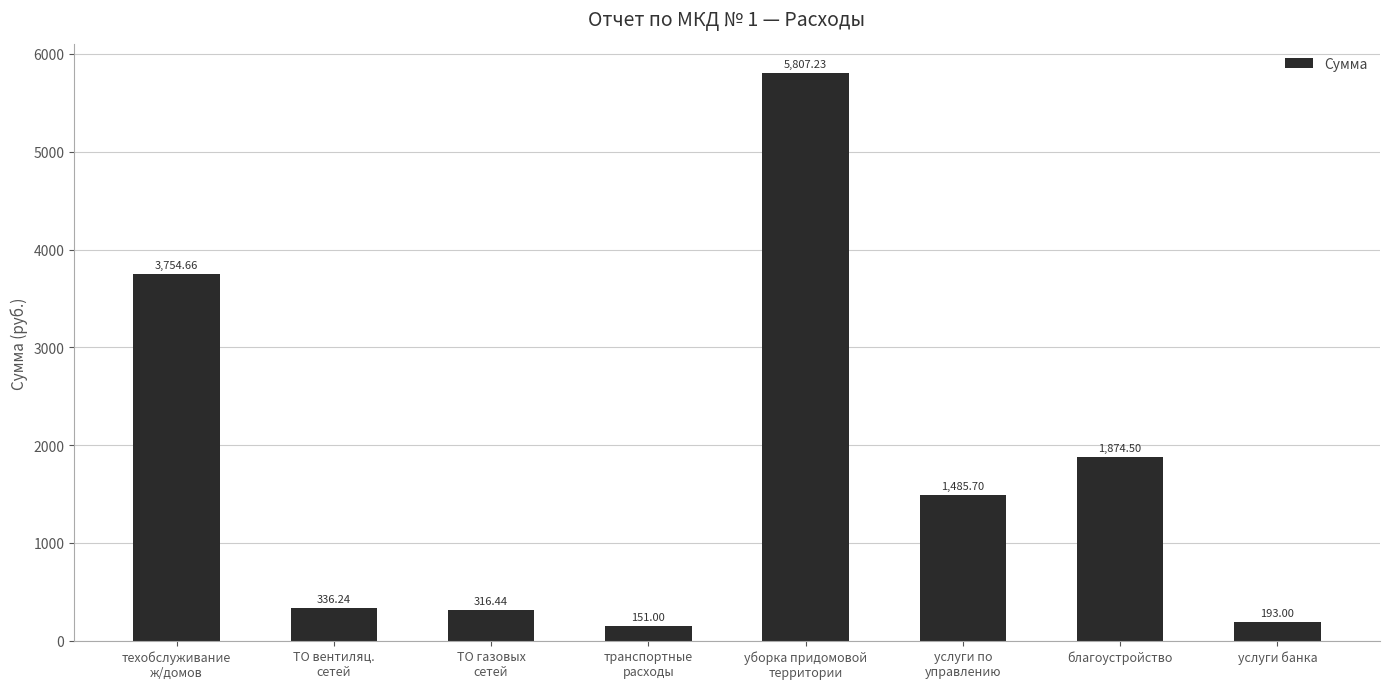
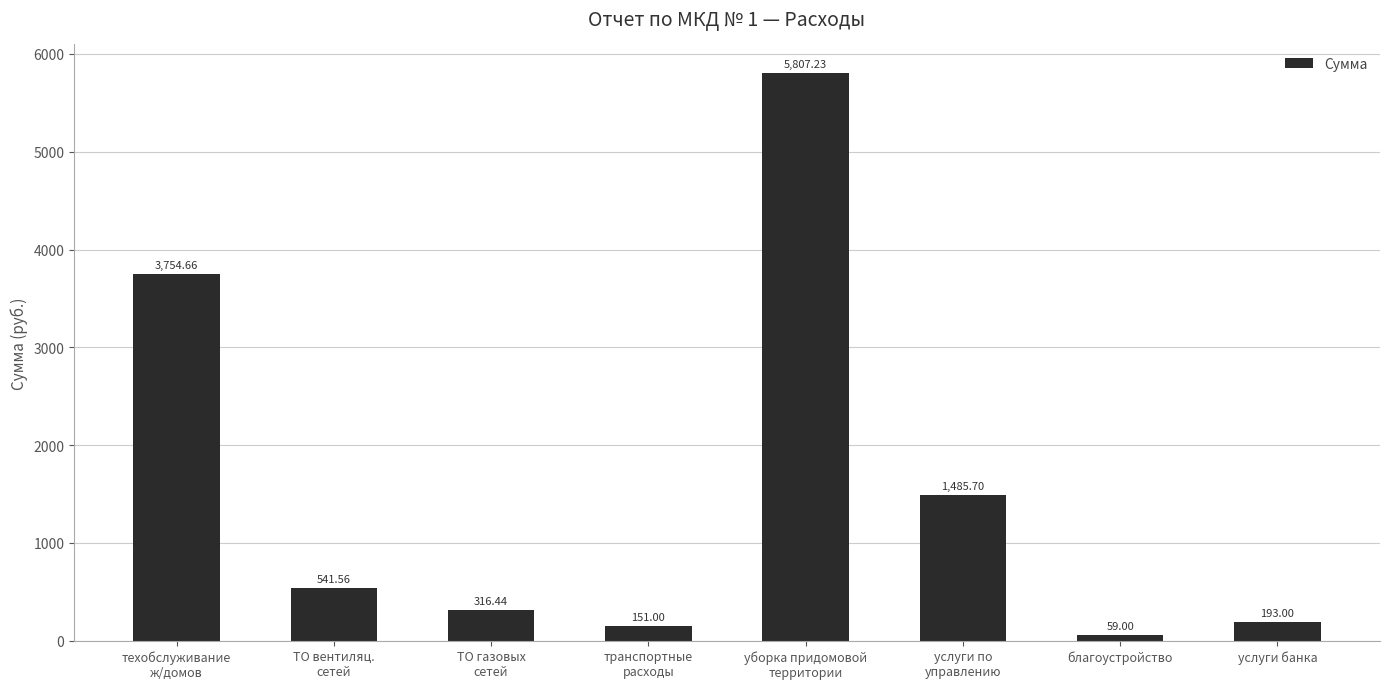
  {
    "техобслуживание ж/домов": "3,754.66",
-   "ТО вентиляц. сетей": "336.24",
+   "ТО вентиляц. сетей": "541.56",
    "ТО газовых сетей": "316.44",
    "транспортные расходы": "151.00",
    "уборка придомовой территории": "5,807.23",
    "услуги по управлению": "1,485.70",
-   "благоустройство": "1,874.50",
+   "благоустройство": "59.00",
    "услуги банка": "193.00"
  }
